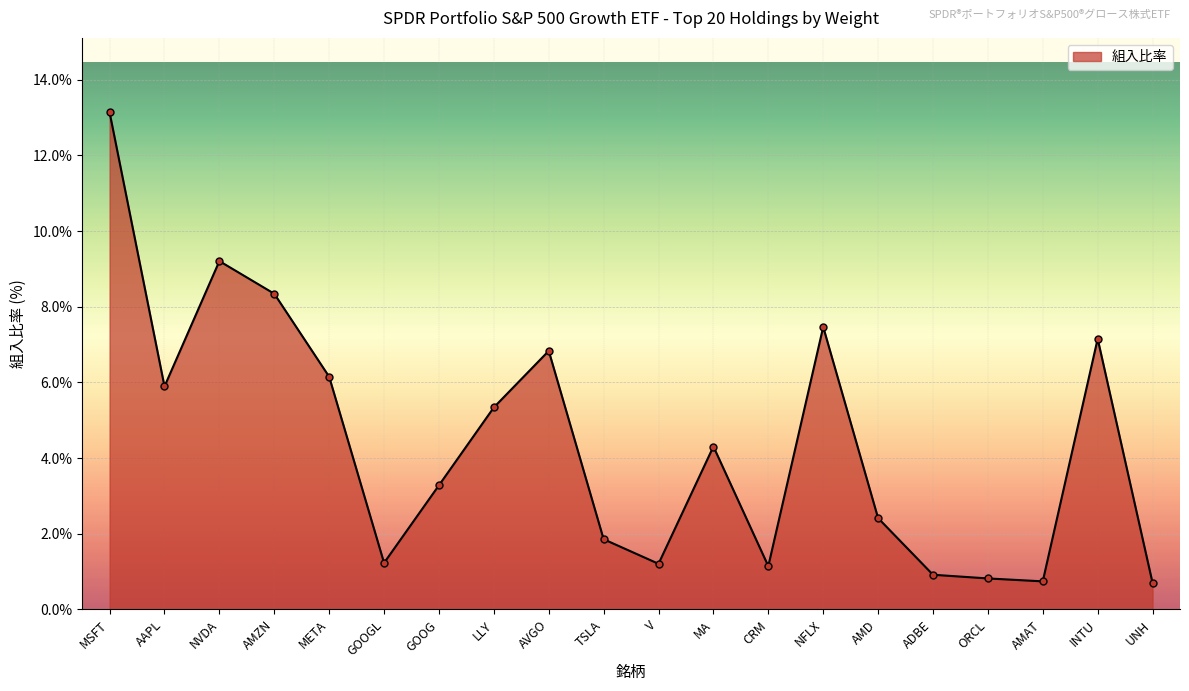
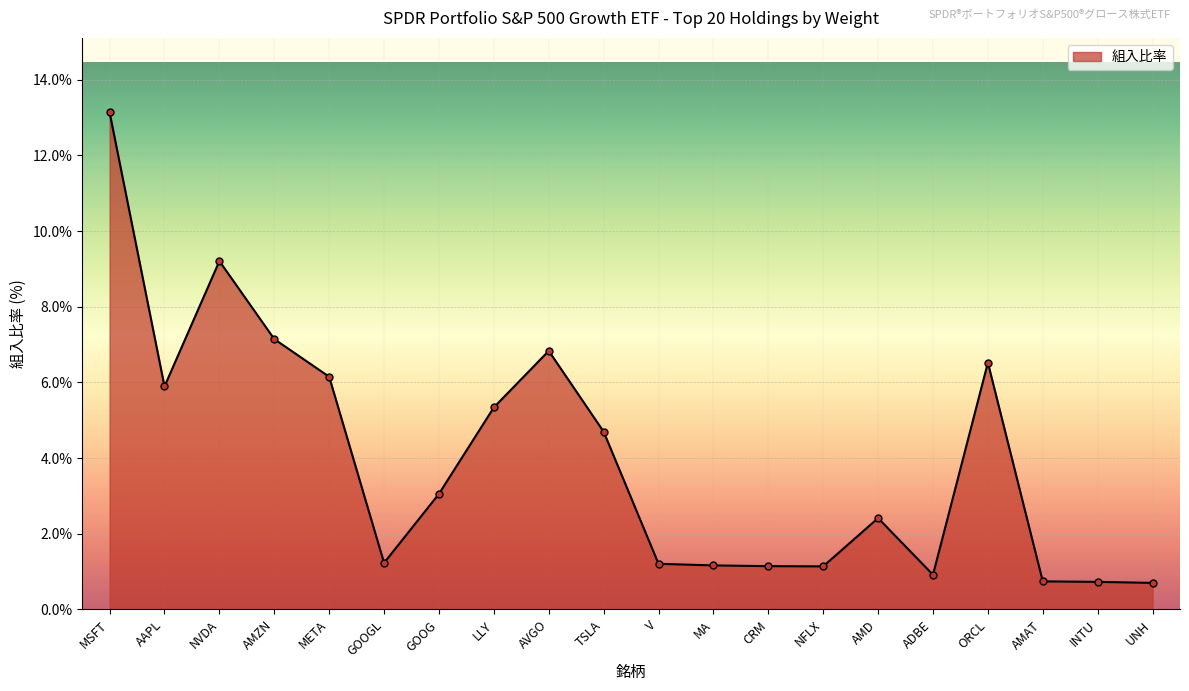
  {
    "MSFT": "13.1%",
    "AAPL": "5.9%",
    "NVDA": "9.2%",
-   "AMZN": "8.3%",
+   "AMZN": "7.1%",
    "META": "6.1%",
    "GOOGL": "1.2%",
-   "GOOG": "3.3%",
+   "GOOG": "3.1%",
    "LLY": "5.3%",
    "AVGO": "6.8%",
-   "TSLA": "1.9%",
+   "TSLA": "4.7%",
    "V": "1.2%",
-   "MA": "4.3%",
+   "MA": "1.2%",
    "CRM": "1.1%",
-   "NFLX": "7.5%",
+   "NFLX": "1.1%",
    "AMD": "2.4%",
    "ADBE": "0.9%",
-   "ORCL": "0.8%",
+   "ORCL": "6.5%",
    "AMAT": "0.7%",
-   "INTU": "7.2%",
+   "INTU": "0.7%",
    "UNH": "0.7%"
  }
